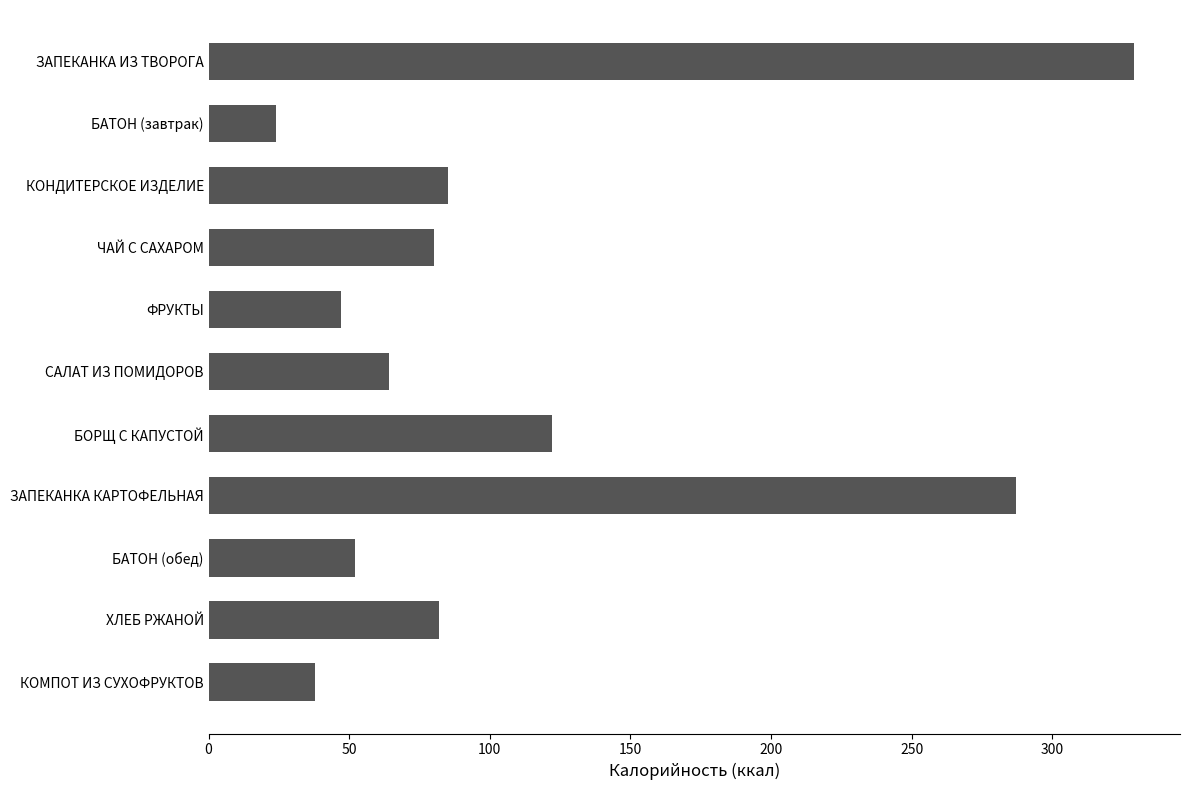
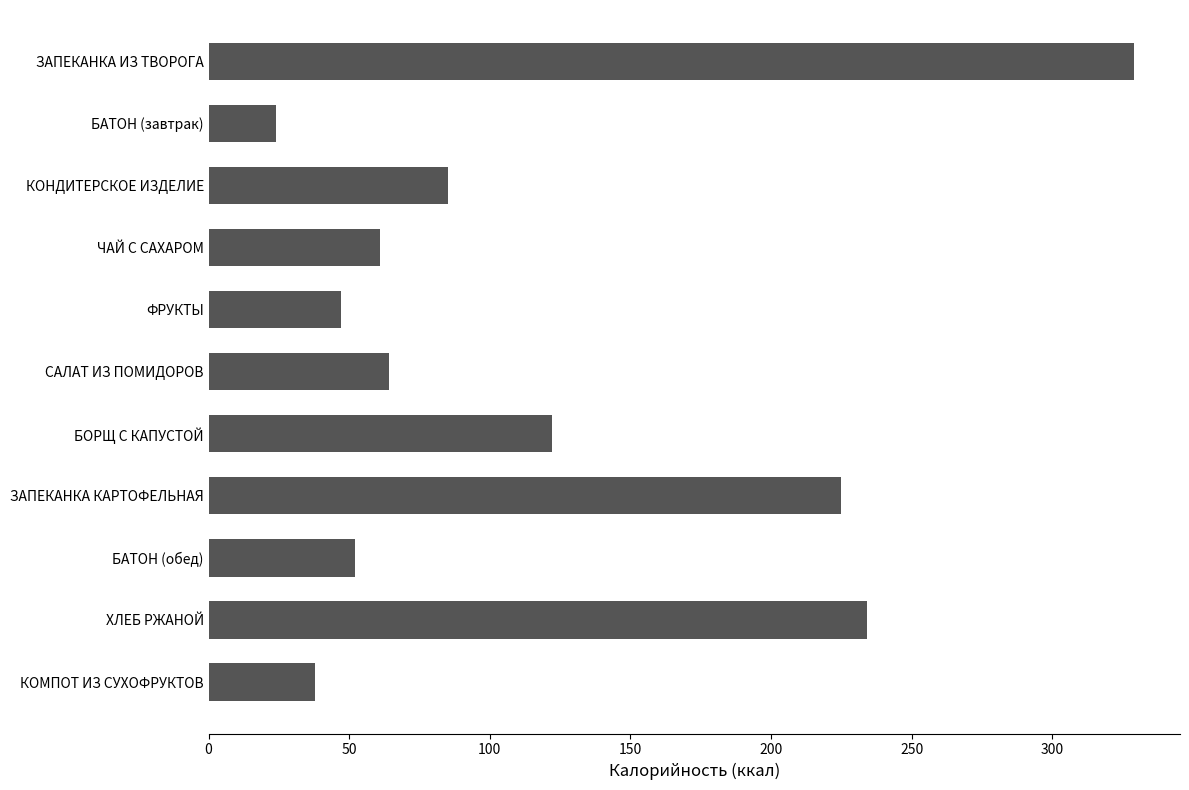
  {
    "ЗАПЕКАНКА ИЗ ТВОРОГА": 329,
    "БАТОН (завтрак)": 24,
    "КОНДИТЕРСКОЕ ИЗДЕЛИЕ": 85,
-   "ЧАЙ С САХАРОМ": 80,
+   "ЧАЙ С САХАРОМ": 61,
    "ФРУКТЫ": 47,
    "САЛАТ ИЗ ПОМИДОРОВ": 64,
    "БОРЩ С КАПУСТОЙ": 122,
-   "ЗАПЕКАНКА КАРТОФЕЛЬНАЯ": 287,
+   "ЗАПЕКАНКА КАРТОФЕЛЬНАЯ": 225,
    "БАТОН (обед)": 52,
-   "ХЛЕБ РЖАНОЙ": 82,
+   "ХЛЕБ РЖАНОЙ": 234,
    "КОМПОТ ИЗ СУХОФРУКТОВ": 38
  }
